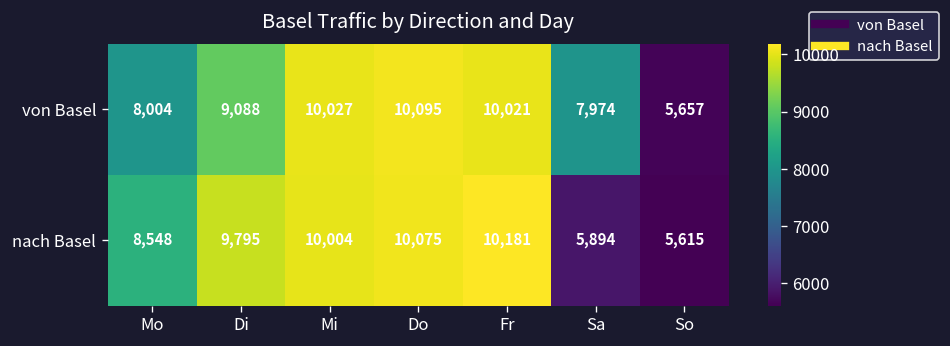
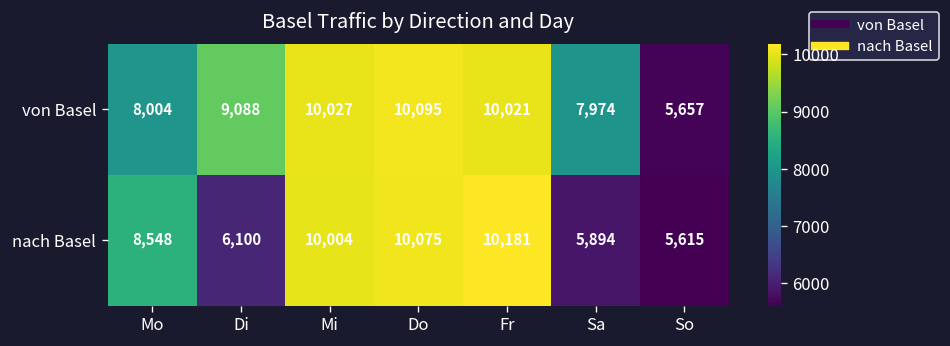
  {
    "von Basel": {
      "Mo": "8,004",
      "Di": "9,088",
      "Mi": "10,027",
      "Do": "10,095",
      "Fr": "10,021",
      "Sa": "7,974",
      "So": "5,657"
    },
    "nach Basel": {
      "Mo": "8,548",
-     "Di": "9,795",
+     "Di": "6,100",
      "Mi": "10,004",
      "Do": "10,075",
      "Fr": "10,181",
      "Sa": "5,894",
      "So": "5,615"
    }
  }
